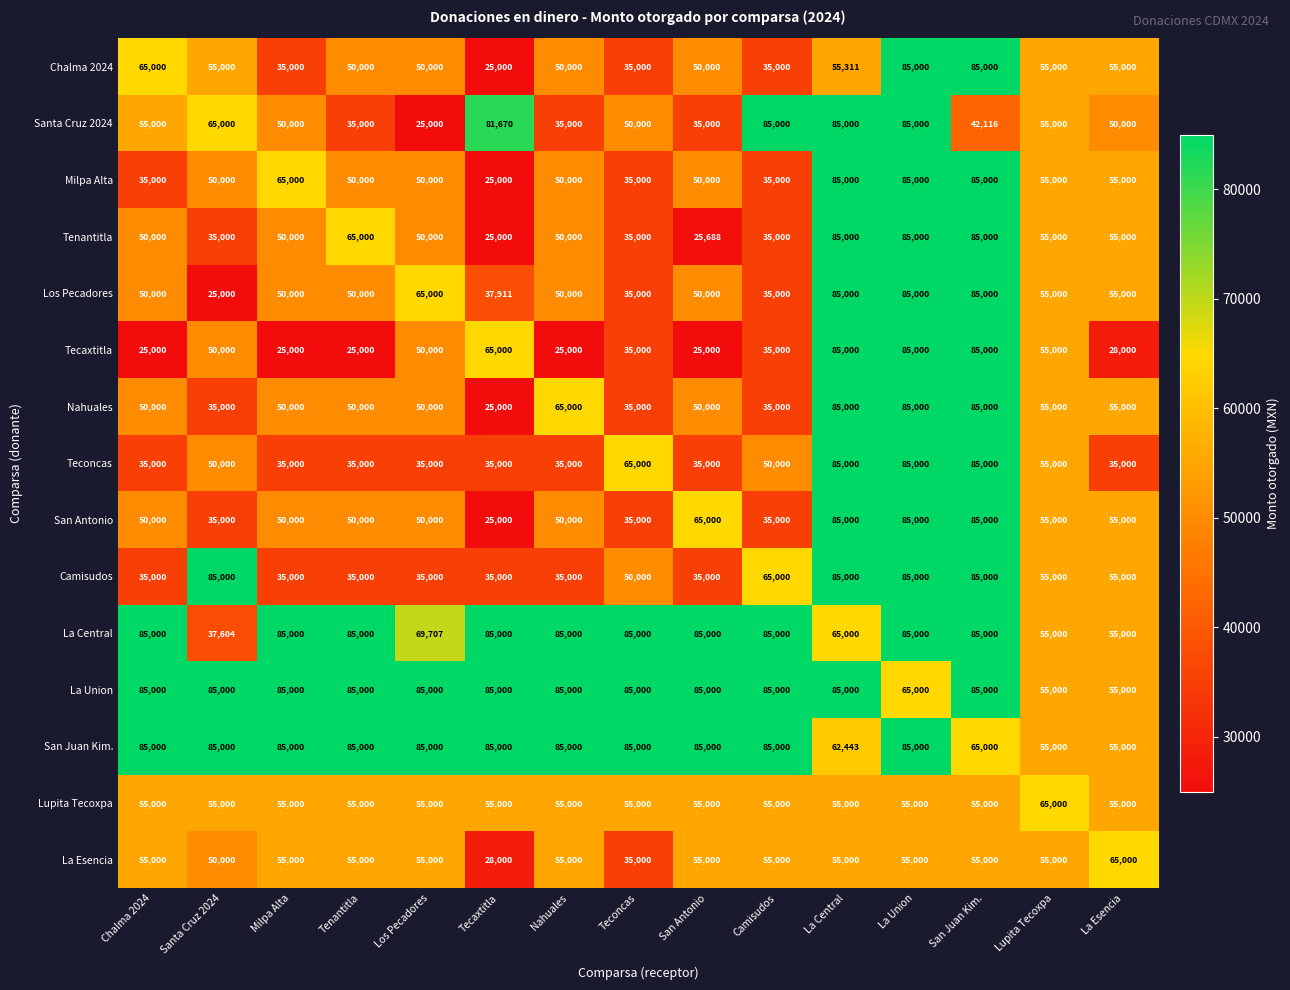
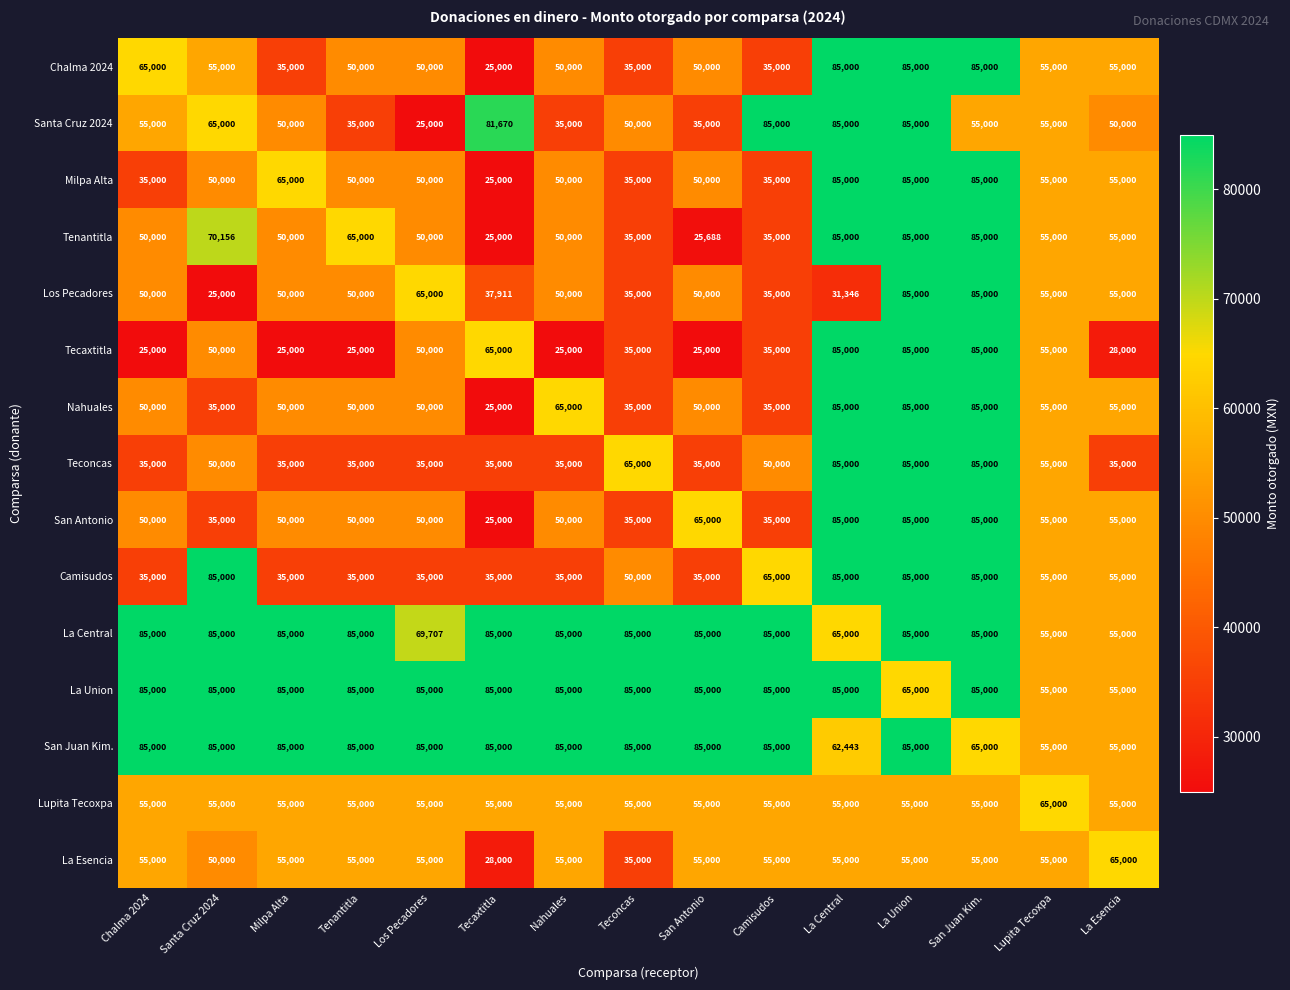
  {
    "Chalma 2024": {
      "Chalma 2024": "65,000",
      "Santa Cruz 2024": "55,000",
      "Milpa Alta": "35,000",
      "Tenantitla": "50,000",
      "Los Pecadores": "50,000",
      "Tecaxtitla": "25,000",
      "Nahuales": "50,000",
      "Teconcas": "35,000",
      "San Antonio": "50,000",
      "Camisudos": "35,000",
-     "La Central": "55,311",
+     "La Central": "85,000",
      "La Union": "85,000",
      "San Juan Kim.": "85,000",
      "Lupita Tecoxpa": "55,000",
      "La Esencia": "55,000"
    },
    "Santa Cruz 2024": {
      "Chalma 2024": "55,000",
      "Santa Cruz 2024": "65,000",
      "Milpa Alta": "50,000",
      "Tenantitla": "35,000",
      "Los Pecadores": "25,000",
      "Tecaxtitla": "81,670",
      "Nahuales": "35,000",
      "Teconcas": "50,000",
      "San Antonio": "35,000",
      "Camisudos": "85,000",
      "La Central": "85,000",
      "La Union": "85,000",
-     "San Juan Kim.": "42,116",
+     "San Juan Kim.": "55,000",
      "Lupita Tecoxpa": "55,000",
      "La Esencia": "50,000"
    },
    "Tenantitla": {
      "Chalma 2024": "50,000",
-     "Santa Cruz 2024": "35,000",
+     "Santa Cruz 2024": "70,156",
      "Milpa Alta": "50,000",
      "Tenantitla": "65,000",
      "Los Pecadores": "50,000",
      "Tecaxtitla": "25,000",
      "Nahuales": "50,000",
      "Teconcas": "35,000",
      "San Antonio": "25,688",
      "Camisudos": "35,000",
      "La Central": "85,000",
      "La Union": "85,000",
      "San Juan Kim.": "85,000",
      "Lupita Tecoxpa": "55,000",
      "La Esencia": "55,000"
    },
    "Los Pecadores": {
      "Chalma 2024": "50,000",
      "Santa Cruz 2024": "25,000",
      "Milpa Alta": "50,000",
      "Tenantitla": "50,000",
      "Los Pecadores": "65,000",
      "Tecaxtitla": "37,911",
      "Nahuales": "50,000",
      "Teconcas": "35,000",
      "San Antonio": "50,000",
      "Camisudos": "35,000",
-     "La Central": "85,000",
+     "La Central": "31,346",
      "La Union": "85,000",
      "San Juan Kim.": "85,000",
      "Lupita Tecoxpa": "55,000",
      "La Esencia": "55,000"
    },
    "La Central": {
      "Chalma 2024": "85,000",
-     "Santa Cruz 2024": "37,604",
+     "Santa Cruz 2024": "85,000",
      "Milpa Alta": "85,000",
      "Tenantitla": "85,000",
      "Los Pecadores": "69,707",
      "Tecaxtitla": "85,000",
      "Nahuales": "85,000",
      "Teconcas": "85,000",
      "San Antonio": "85,000",
      "Camisudos": "85,000",
      "La Central": "65,000",
      "La Union": "85,000",
      "San Juan Kim.": "85,000",
      "Lupita Tecoxpa": "55,000",
      "La Esencia": "55,000"
    }
  }
